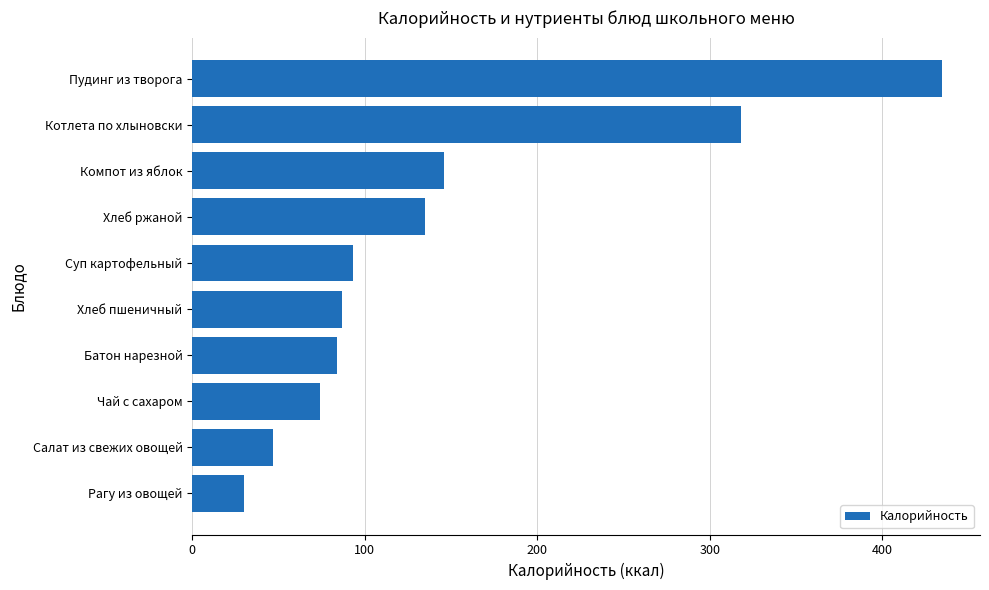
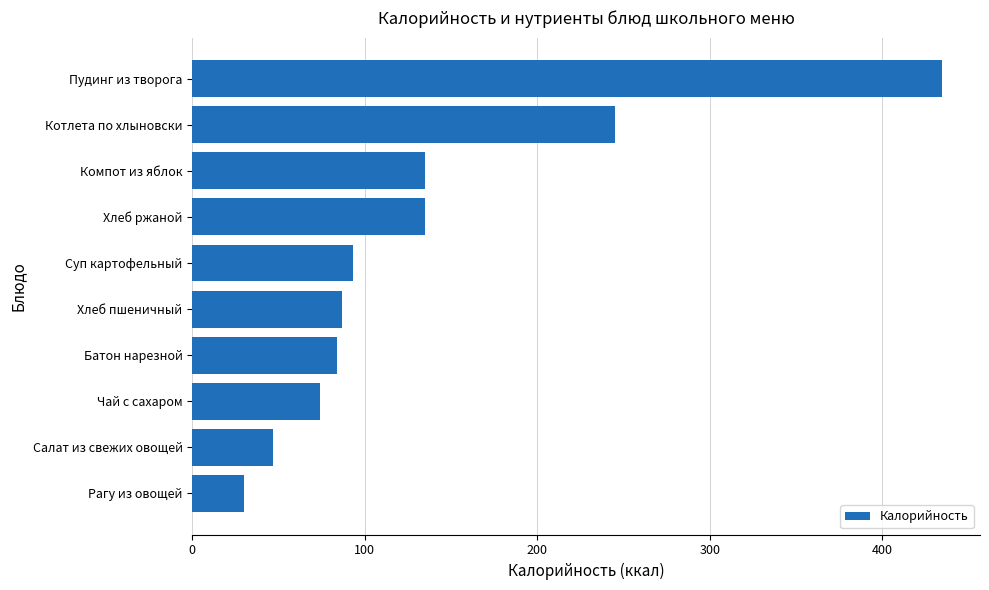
  {
    "Пудинг из творога": 435,
-   "Котлета по хлыновски": 318,
-   "Компот из яблок": 146,
+   "Котлета по хлыновски": 245,
+   "Компот из яблок": 135,
    "Хлеб ржаной": 135,
    "Суп картофельный": 93,
    "Хлеб пшеничный": 87,
    "Батон нарезной": 84,
    "Чай с сахаром": 74,
    "Салат из свежих овощей": 47,
    "Рагу из овощей": 30
  }
